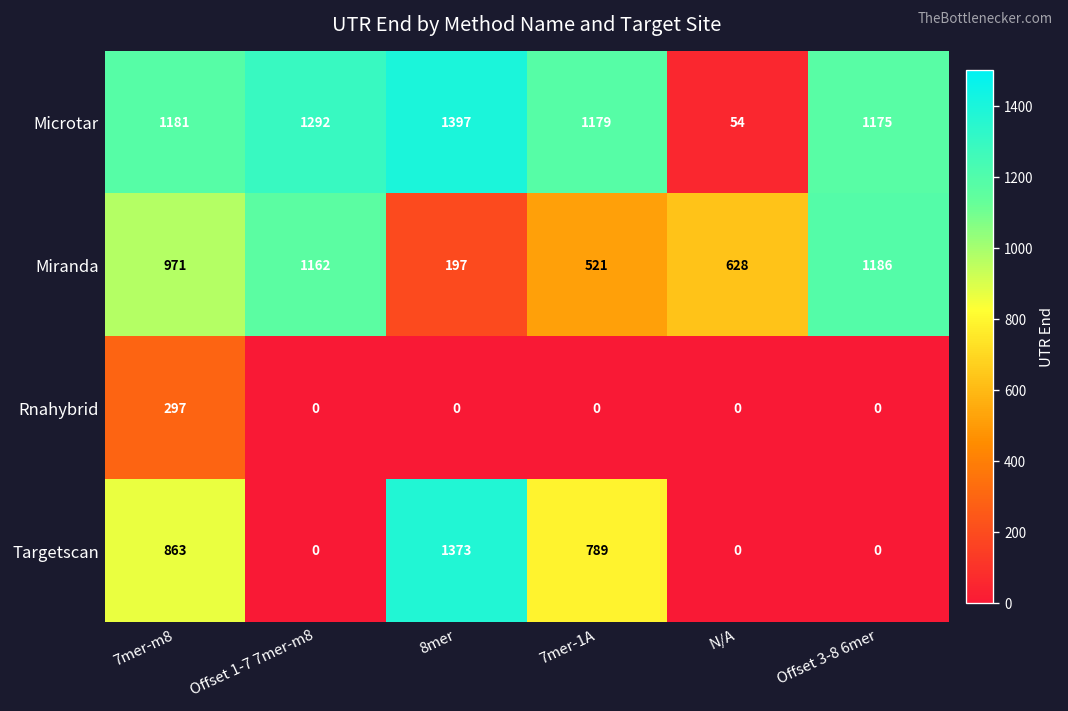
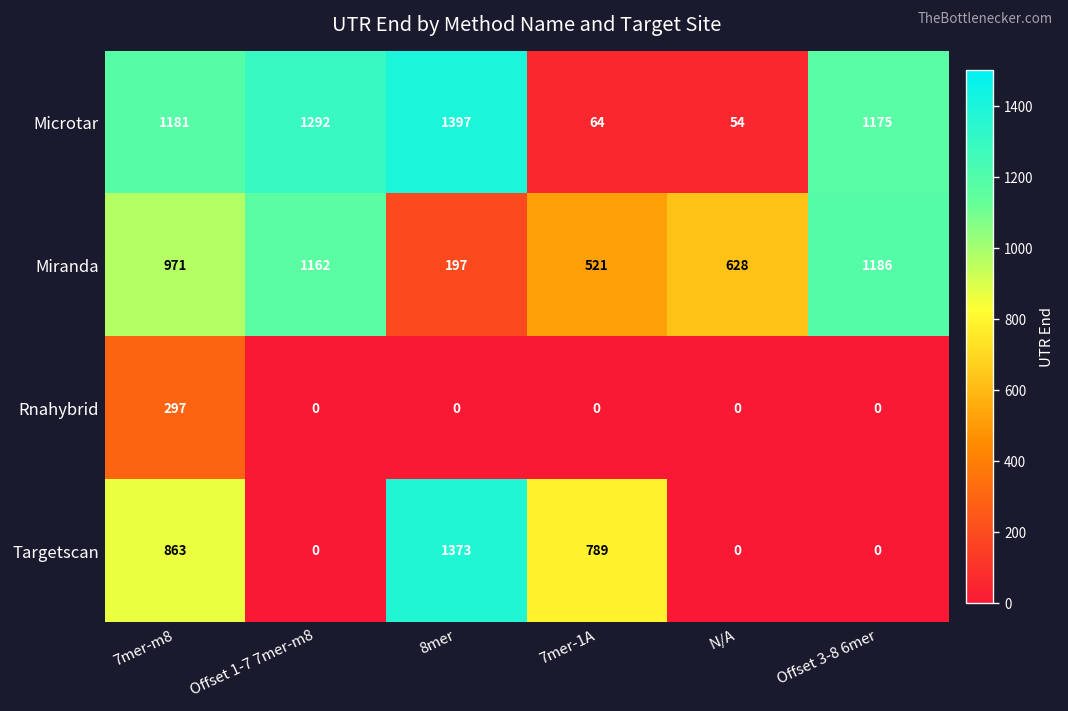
  {
    "Microtar": {
      "7mer-m8": 1181,
      "Offset 1-7 7mer-m8": 1292,
      "8mer": 1397,
-     "7mer-1A": 1179,
+     "7mer-1A": 64,
      "N/A": 54,
      "Offset 3-8 6mer": 1175
    },
    "Miranda": {
      "7mer-m8": 971,
      "Offset 1-7 7mer-m8": 1162,
      "8mer": 197,
      "7mer-1A": 521,
      "N/A": 628,
      "Offset 3-8 6mer": 1186
    },
    "Rnahybrid": {
      "7mer-m8": 297,
      "Offset 1-7 7mer-m8": 0,
      "8mer": 0,
      "7mer-1A": 0,
      "N/A": 0,
      "Offset 3-8 6mer": 0
    },
    "Targetscan": {
      "7mer-m8": 863,
      "Offset 1-7 7mer-m8": 0,
      "8mer": 1373,
      "7mer-1A": 789,
      "N/A": 0,
      "Offset 3-8 6mer": 0
    }
  }
